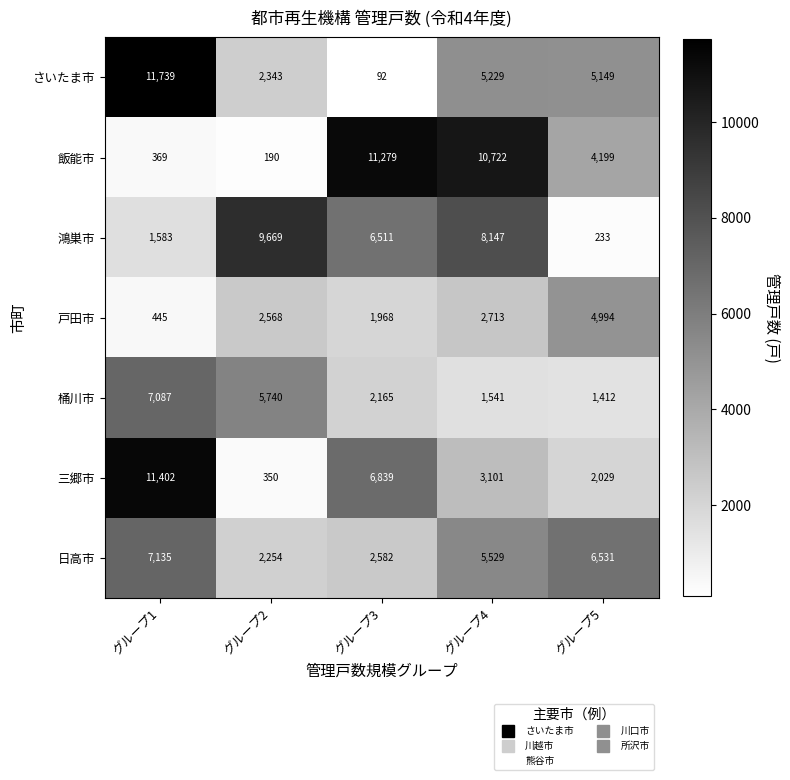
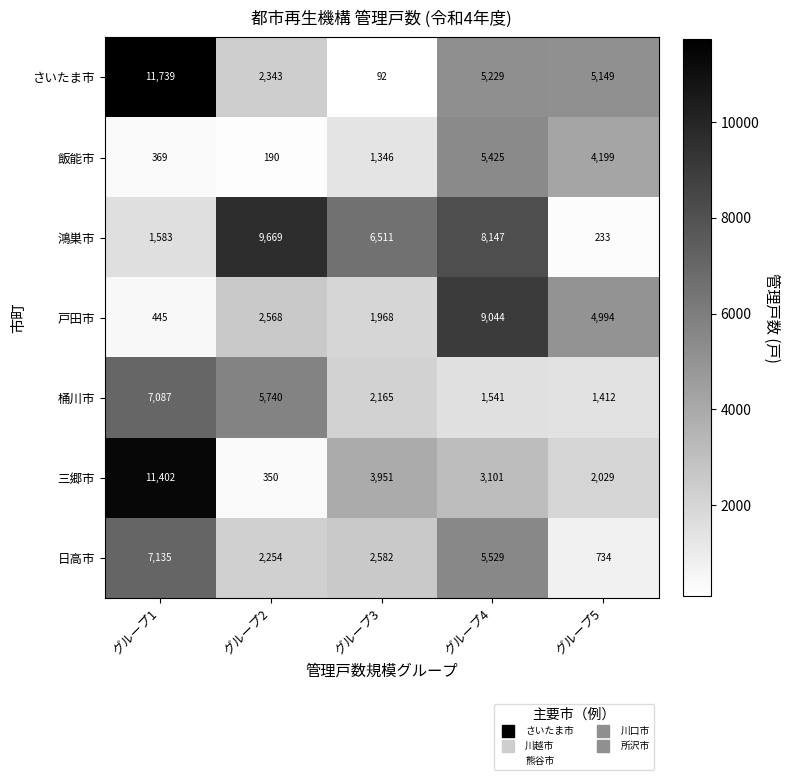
  {
    "さいたま市": {
      "グループ1": "11,739",
      "グループ2": "2,343",
      "グループ3": "92",
      "グループ4": "5,229",
      "グループ5": "5,149"
    },
    "飯能市": {
      "グループ1": "369",
      "グループ2": "190",
-     "グループ3": "11,279",
-     "グループ4": "10,722",
+     "グループ3": "1,346",
+     "グループ4": "5,425",
      "グループ5": "4,199"
    },
    "鴻巣市": {
      "グループ1": "1,583",
      "グループ2": "9,669",
      "グループ3": "6,511",
      "グループ4": "8,147",
      "グループ5": "233"
    },
    "戸田市": {
      "グループ1": "445",
      "グループ2": "2,568",
      "グループ3": "1,968",
-     "グループ4": "2,713",
+     "グループ4": "9,044",
      "グループ5": "4,994"
    },
    "桶川市": {
      "グループ1": "7,087",
      "グループ2": "5,740",
      "グループ3": "2,165",
      "グループ4": "1,541",
      "グループ5": "1,412"
    },
    "三郷市": {
      "グループ1": "11,402",
      "グループ2": "350",
-     "グループ3": "6,839",
+     "グループ3": "3,951",
      "グループ4": "3,101",
      "グループ5": "2,029"
    },
    "日高市": {
      "グループ1": "7,135",
      "グループ2": "2,254",
      "グループ3": "2,582",
      "グループ4": "5,529",
-     "グループ5": "6,531"
+     "グループ5": "734"
    }
  }
